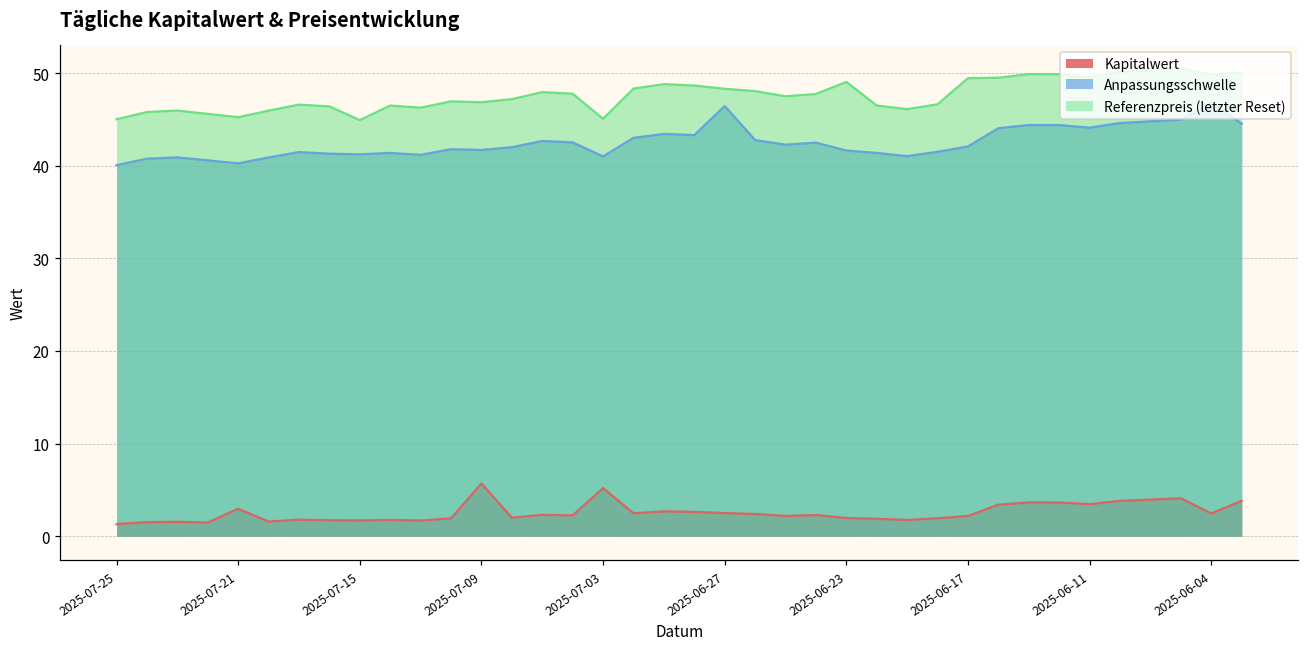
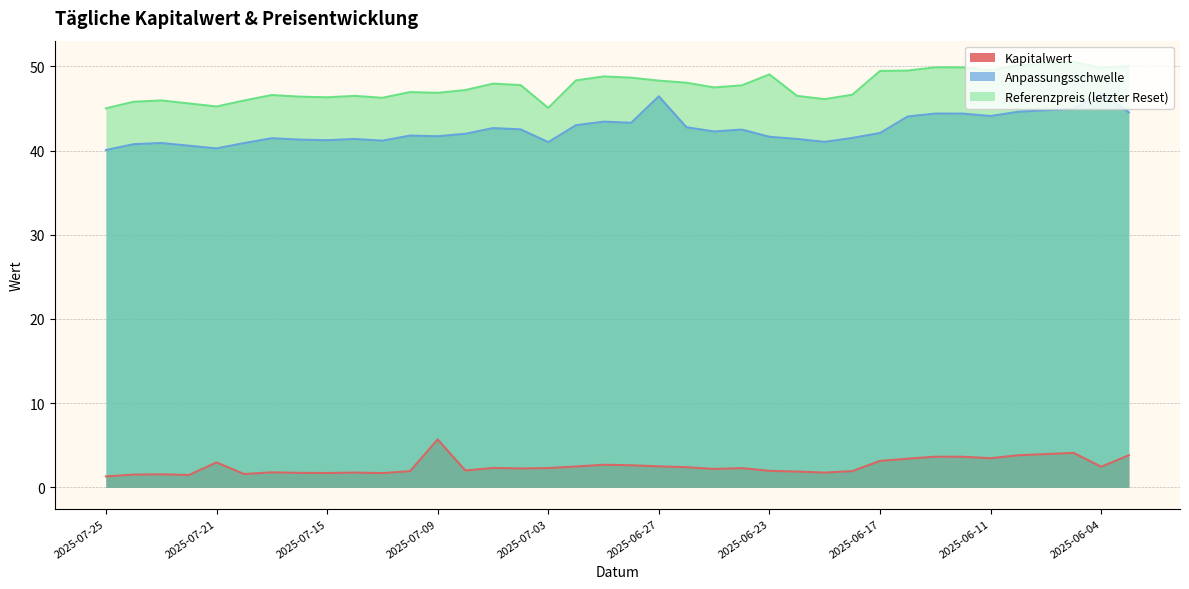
  {
    "Kapitalwert": {
      "2025-07-25": 1,
      "2025-07-21": 3,
      "2025-07-15": 2,
      "2025-07-09": 6,
-     "2025-07-03": 5,
+     "2025-07-03": 2,
      "2025-06-27": 3,
      "2025-06-23": 2,
-     "2025-06-17": 2,
+     "2025-06-17": 3,
      "2025-06-11": 3,
      "2025-06-04": 2
    },
    "Anpassungsschwelle": {
      "2025-07-25": 40,
      "2025-07-21": 40,
      "2025-07-15": 41,
      "2025-07-09": 42,
      "2025-07-03": 41,
      "2025-06-27": 46,
      "2025-06-23": 42,
      "2025-06-17": 42,
      "2025-06-11": 44
    },
    "Referenzpreis (letzter Reset)": {
      "2025-07-25": 45,
      "2025-07-21": 45,
-     "2025-07-15": 45,
+     "2025-07-15": 46,
      "2025-07-09": 47,
      "2025-07-03": 45,
      "2025-06-27": 48,
      "2025-06-23": 49,
      "2025-06-17": 49
    }
  }
